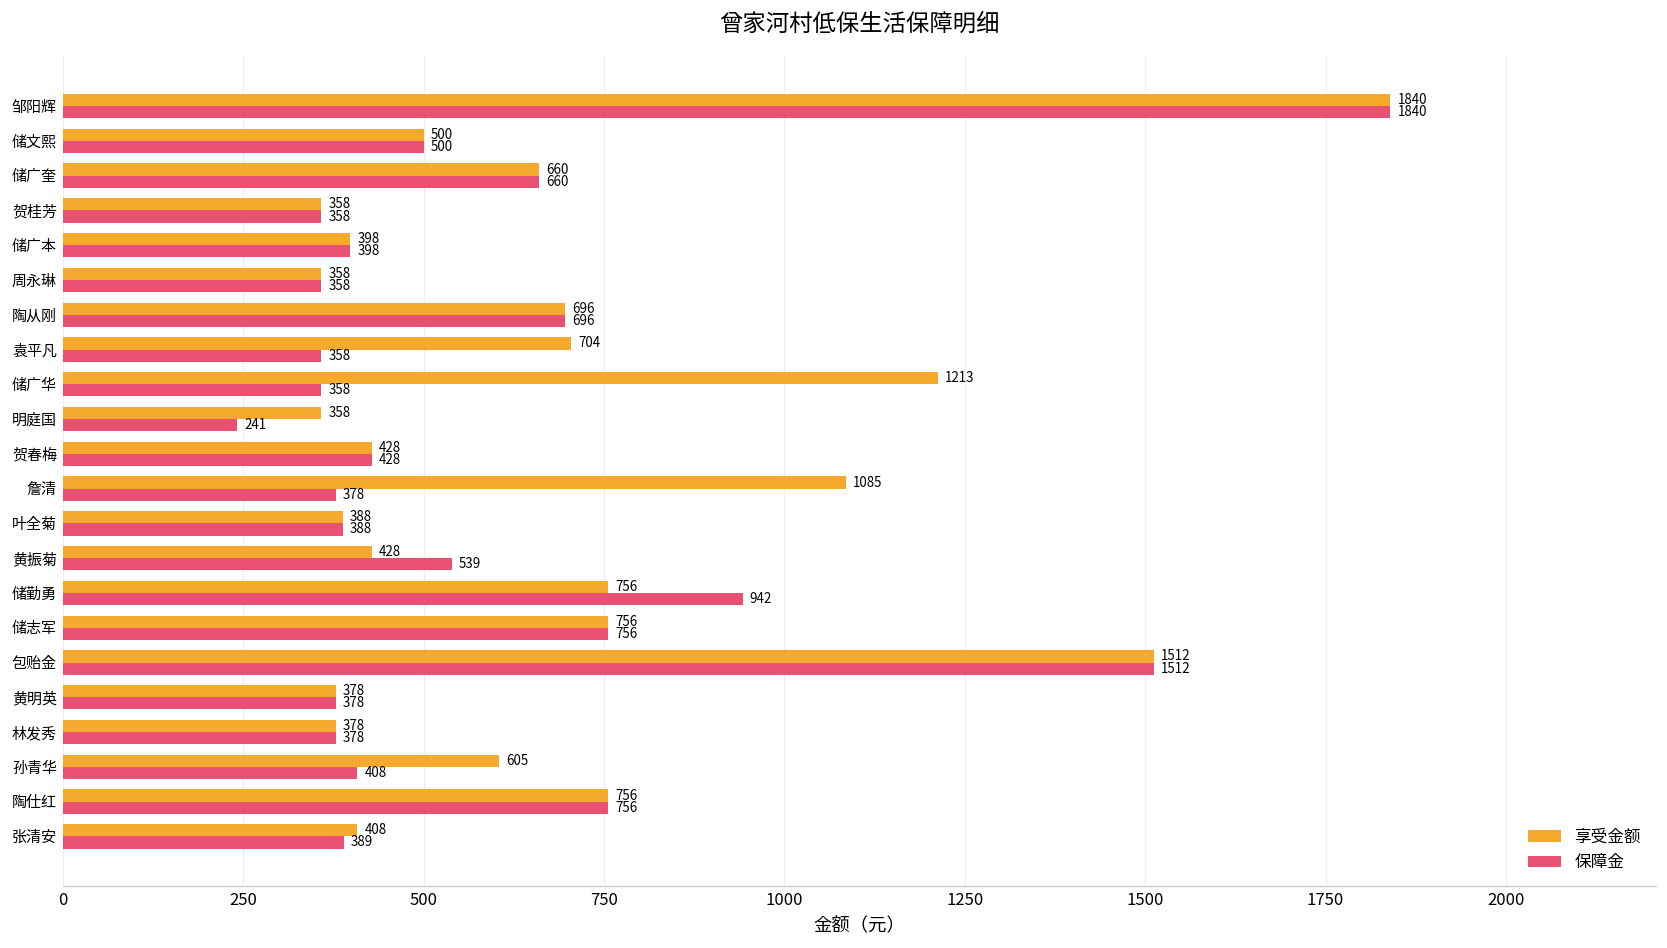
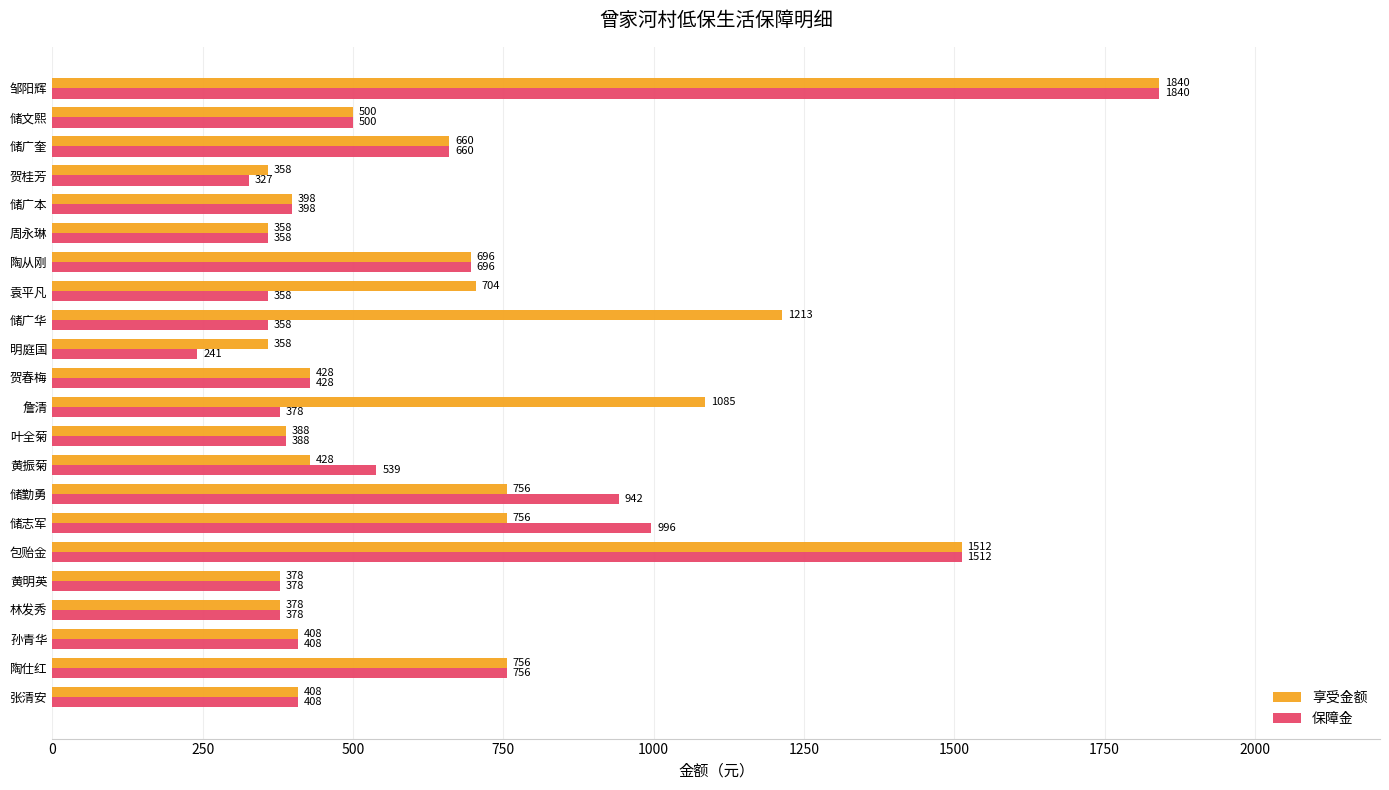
  {
    "享受金额": {
      "邹阳辉": 1840,
      "储文熙": 500,
      "储广奎": 660,
      "贺桂芳": 358,
      "储广本": 398,
      "周永琳": 358,
      "陶从刚": 696,
      "袁平凡": 704,
      "储广华": 1213,
      "明庭国": 358,
      "贺春梅": 428,
      "詹清": 1085,
      "叶全菊": 388,
      "黄振菊": 428,
      "储勤勇": 756,
      "储志军": 756,
      "包贻金": 1512,
      "黄明英": 378,
      "林发秀": 378,
-     "孙青华": 605,
+     "孙青华": 408,
      "陶仕红": 756,
      "张清安": 408
    },
    "保障金": {
      "邹阳辉": 1840,
      "储文熙": 500,
      "储广奎": 660,
-     "贺桂芳": 358,
+     "贺桂芳": 327,
      "储广本": 398,
      "周永琳": 358,
      "陶从刚": 696,
      "袁平凡": 358,
      "储广华": 358,
      "明庭国": 241,
      "贺春梅": 428,
      "詹清": 378,
      "叶全菊": 388,
      "黄振菊": 539,
      "储勤勇": 942,
-     "储志军": 756,
+     "储志军": 996,
      "包贻金": 1512,
      "黄明英": 378,
      "林发秀": 378,
      "孙青华": 408,
      "陶仕红": 756,
-     "张清安": 389
+     "张清安": 408
    }
  }
